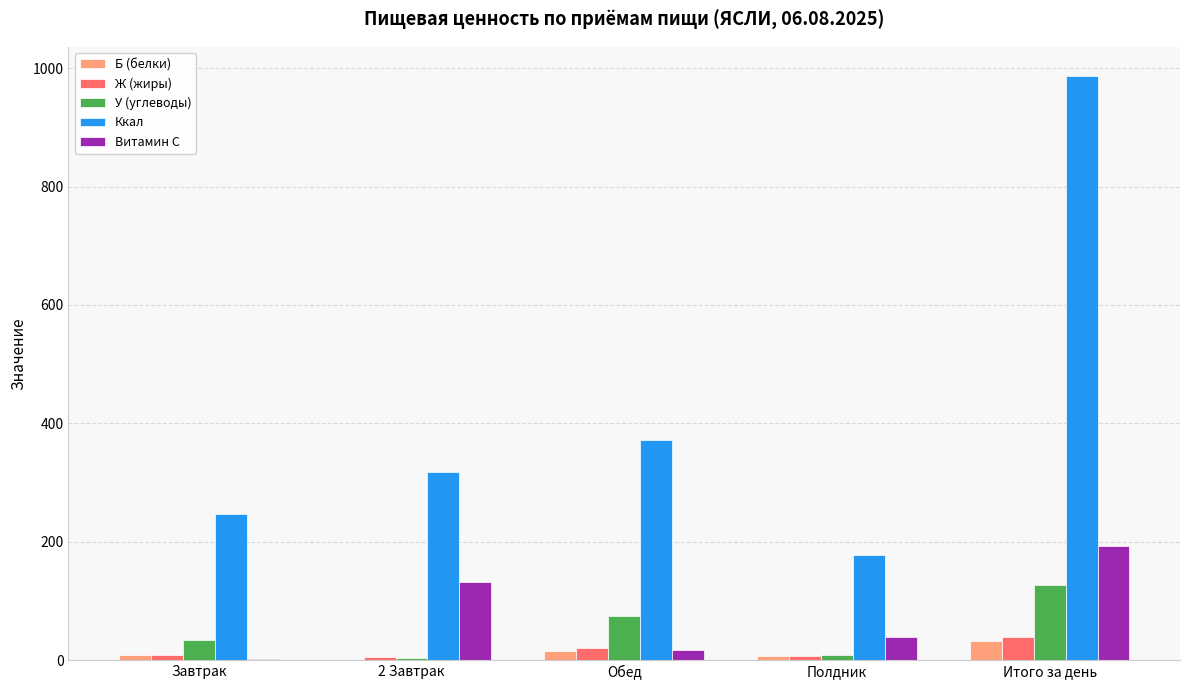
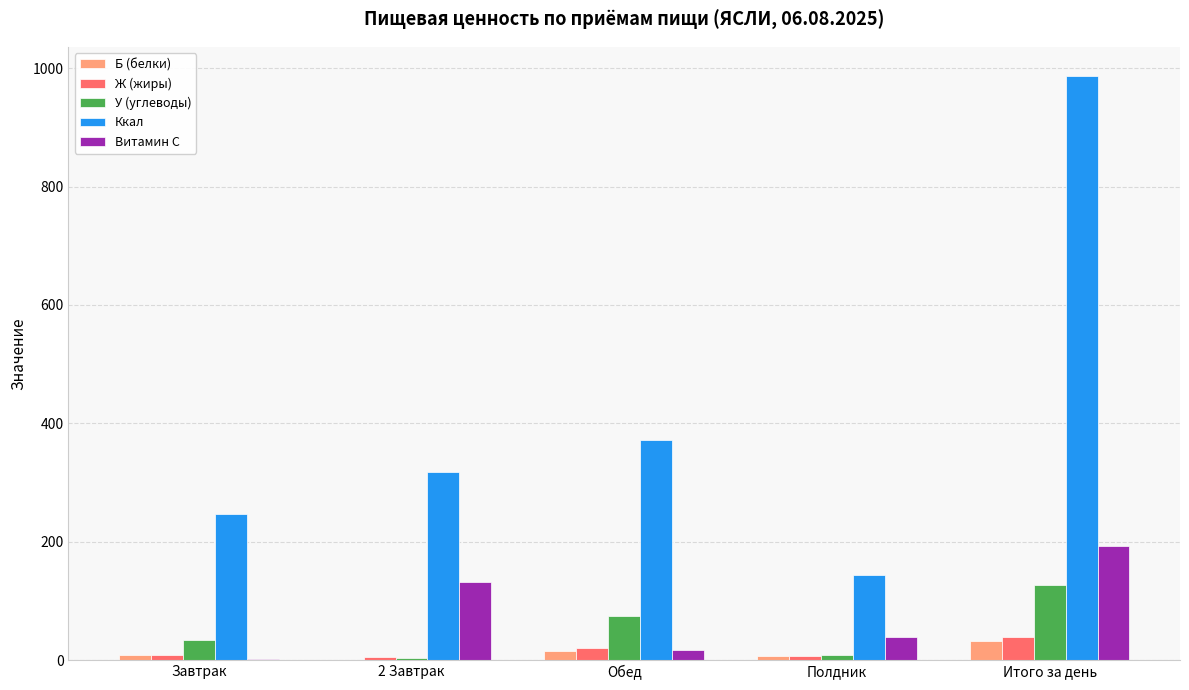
  {
    "У (углеводы)": {
      "Завтрак": 30,
      "Обед": 70,
      "Полдник": 10,
      "Итого за день": 130
    },
    "Ккал": {
      "Завтрак": 250,
      "2 Завтрак": 320,
      "Обед": 370,
-     "Полдник": 180,
+     "Полдник": 140,
      "Итого за день": 990
    },
    "Витамин С": {
      "2 Завтрак": 130,
      "Обед": 20,
      "Полдник": 40,
      "Итого за день": 190
    }
  }
